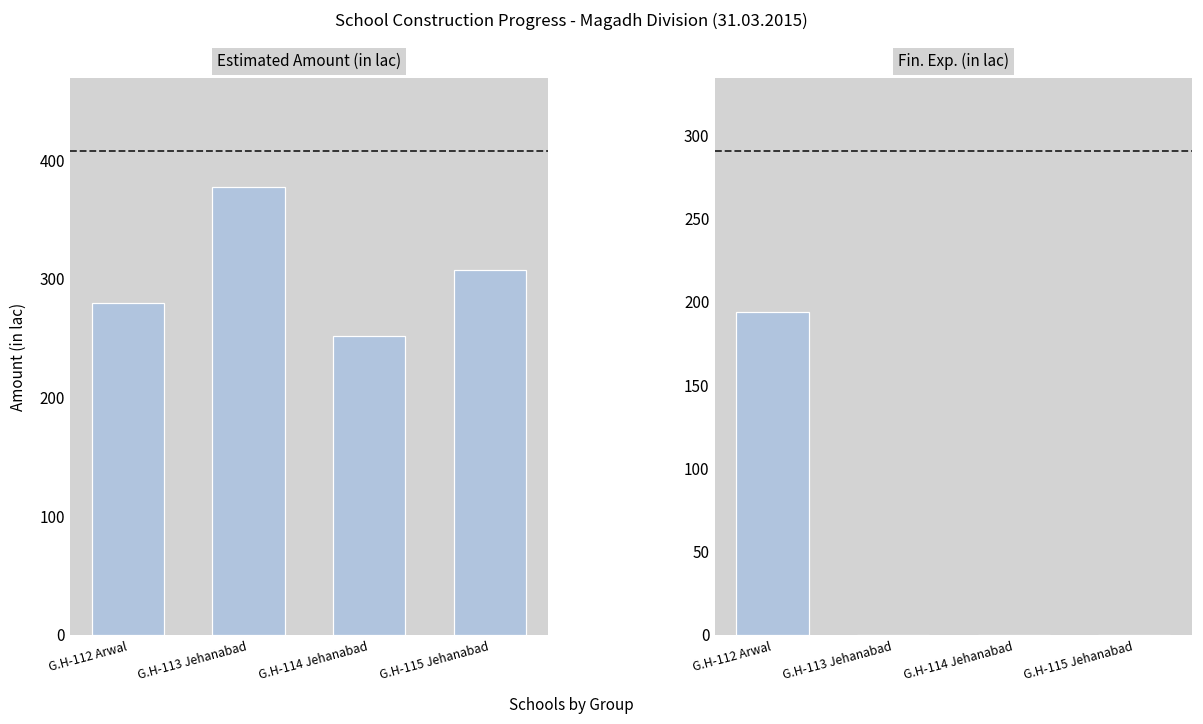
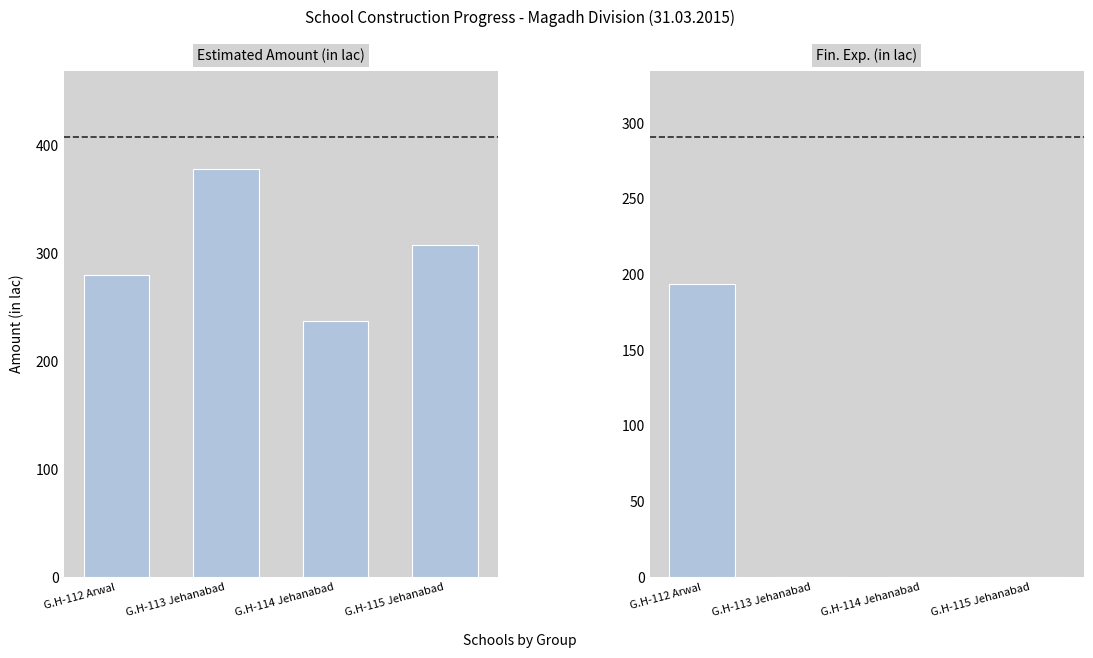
  {
    "Estimated Amount (in lac)": {
      "G.H-112 Arwal": 280,
      "G.H-113 Jehanabad": 378,
-     "G.H-114 Jehanabad": 252,
+     "G.H-114 Jehanabad": 238,
      "G.H-115 Jehanabad": 308
    },
    "Fin. Exp. (in lac)": {
      "G.H-112 Arwal": 194,
      "G.H-113 Jehanabad": 0,
      "G.H-114 Jehanabad": 0,
      "G.H-115 Jehanabad": 0
    }
  }
